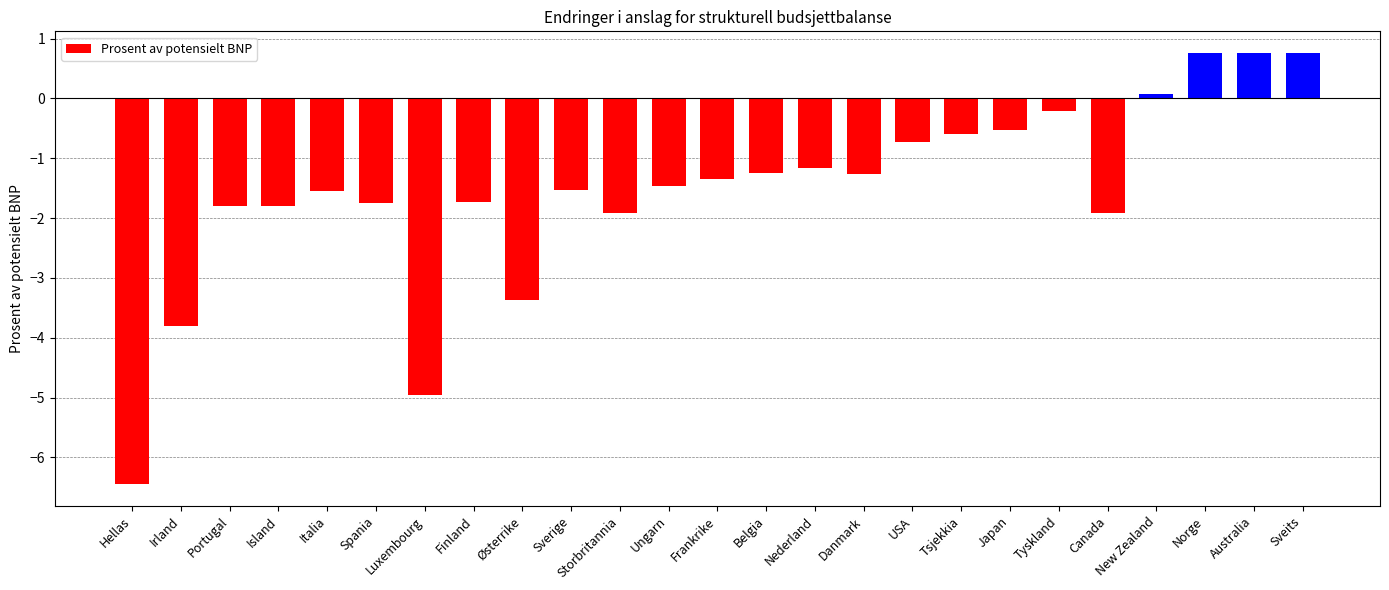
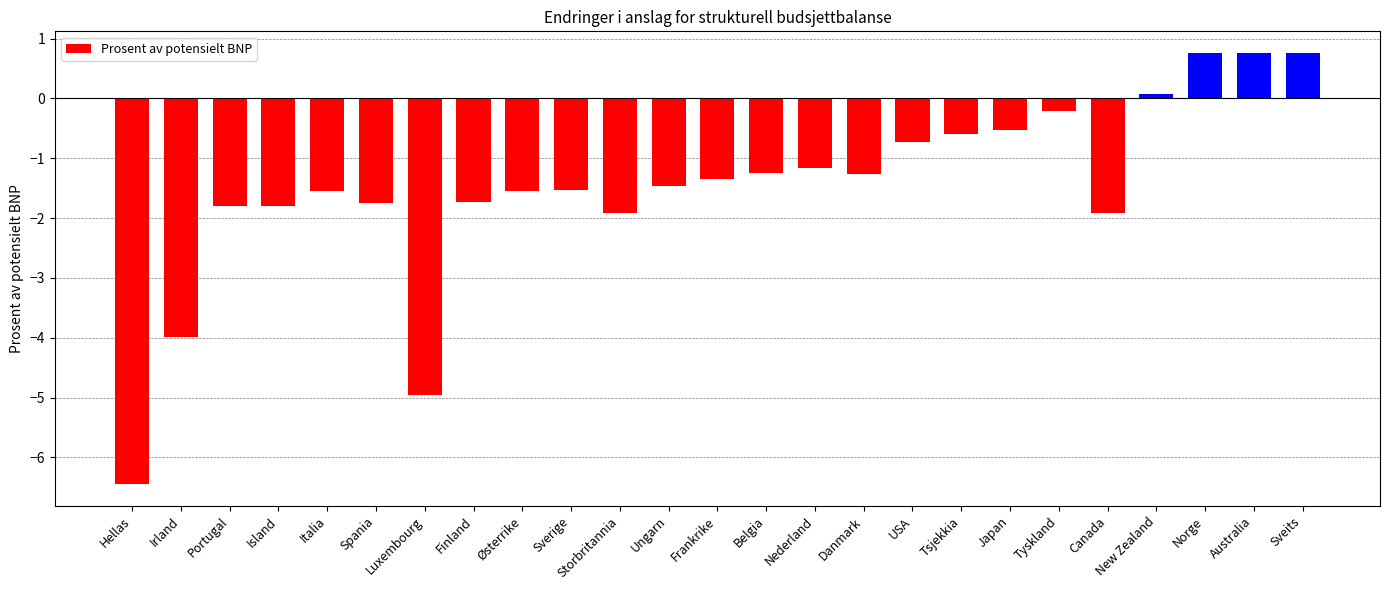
  {
    "Hellas": -6.4,
-   "Irland": -3.8,
+   "Irland": -4.0,
    "Portugal": -1.8,
    "Island": -1.8,
    "Italia": -1.5,
    "Spania": -1.8,
    "Luxembourg": -5.0,
    "Finland": -1.7,
-   "Østerrike": -3.4,
+   "Østerrike": -1.6,
    "Sverige": -1.5,
    "Storbritannia": -1.9,
    "Ungarn": -1.5,
    "Frankrike": -1.3,
    "Belgia": -1.2,
    "Nederland": -1.2,
    "Danmark": -1.3,
    "USA": -0.7,
    "Tsjekkia": -0.6,
    "Japan": -0.5,
    "Tyskland": -0.2,
    "Canada": -1.9,
    "New Zealand": 0.1,
    "Norge": 0.8,
    "Australia": 0.8,
    "Sveits": 0.8
  }
